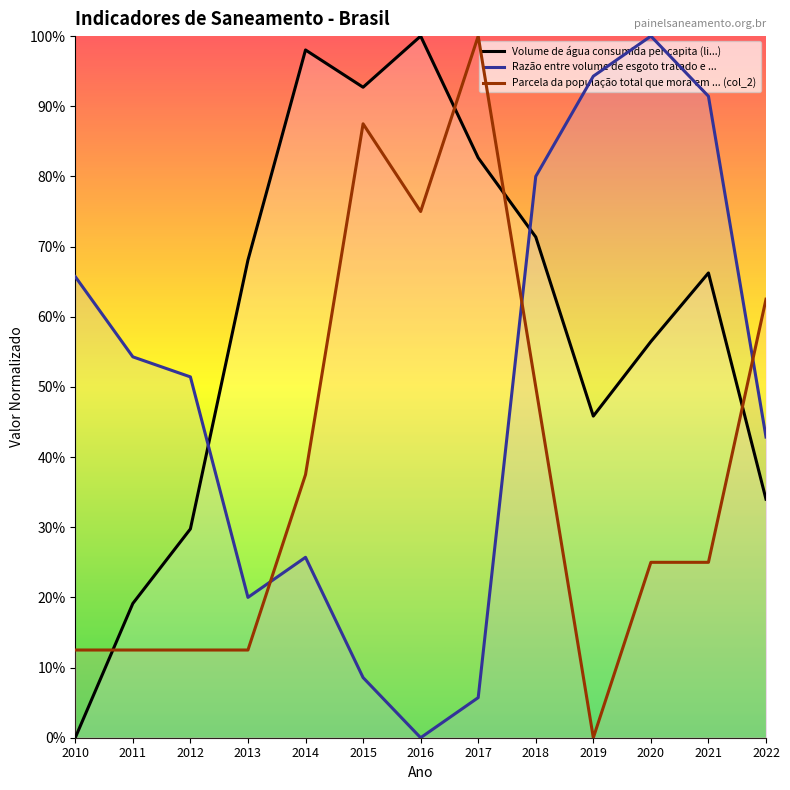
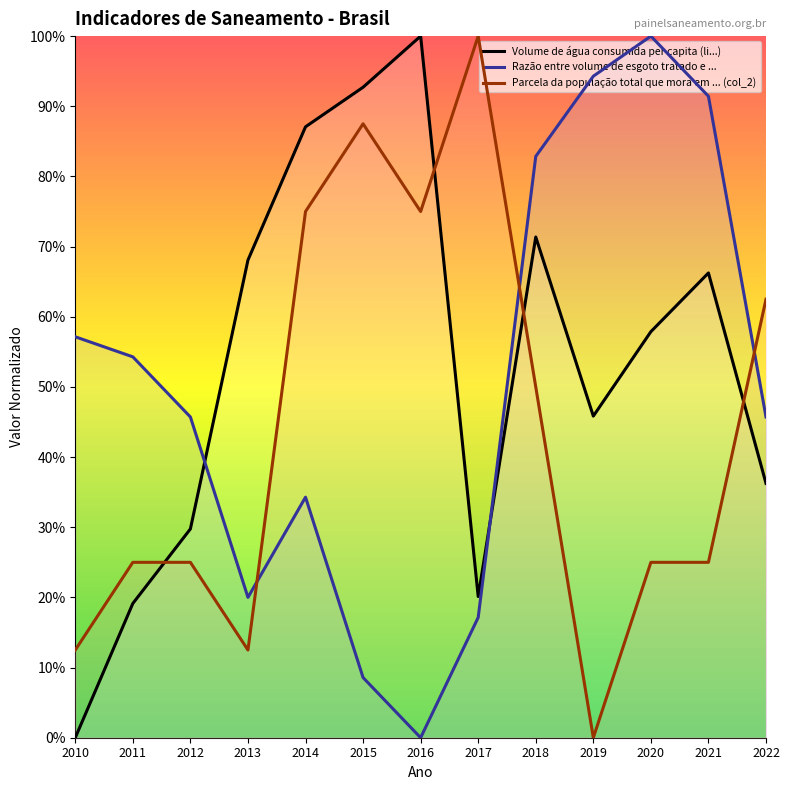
  {
    "Volume de água consumida per capita (li...)": {
      "2010": "0%",
      "2011": "19%",
      "2012": "30%",
      "2013": "68%",
-     "2014": "98%",
+     "2014": "87%",
      "2015": "93%",
      "2016": "100%",
-     "2017": "83%",
+     "2017": "20%",
      "2018": "71%",
      "2019": "46%",
-     "2020": "56%",
+     "2020": "58%",
      "2021": "66%",
-     "2022": "34%"
+     "2022": "36%"
    },
    "Razão entre volume de esgoto tratado e ...": {
-     "2010": "66%",
+     "2010": "57%",
      "2011": "54%",
-     "2012": "51%",
+     "2012": "46%",
      "2013": "20%",
-     "2014": "26%",
+     "2014": "34%",
      "2015": "9%",
      "2016": "0%",
-     "2017": "6%",
-     "2018": "80%",
+     "2017": "17%",
+     "2018": "83%",
      "2020": "100%",
      "2021": "91%",
-     "2022": "43%"
+     "2022": "46%"
    },
    "Parcela da população total que mora em ... (col_2)": {
      "2010": "13%",
-     "2011": "13%",
-     "2012": "13%",
+     "2011": "25%",
+     "2012": "25%",
      "2013": "13%",
-     "2014": "38%",
+     "2014": "75%",
      "2015": "88%",
      "2016": "75%",
      "2017": "100%",
      "2018": "50%",
      "2019": "0%",
      "2020": "25%",
      "2021": "25%",
      "2022": "63%"
    }
  }
